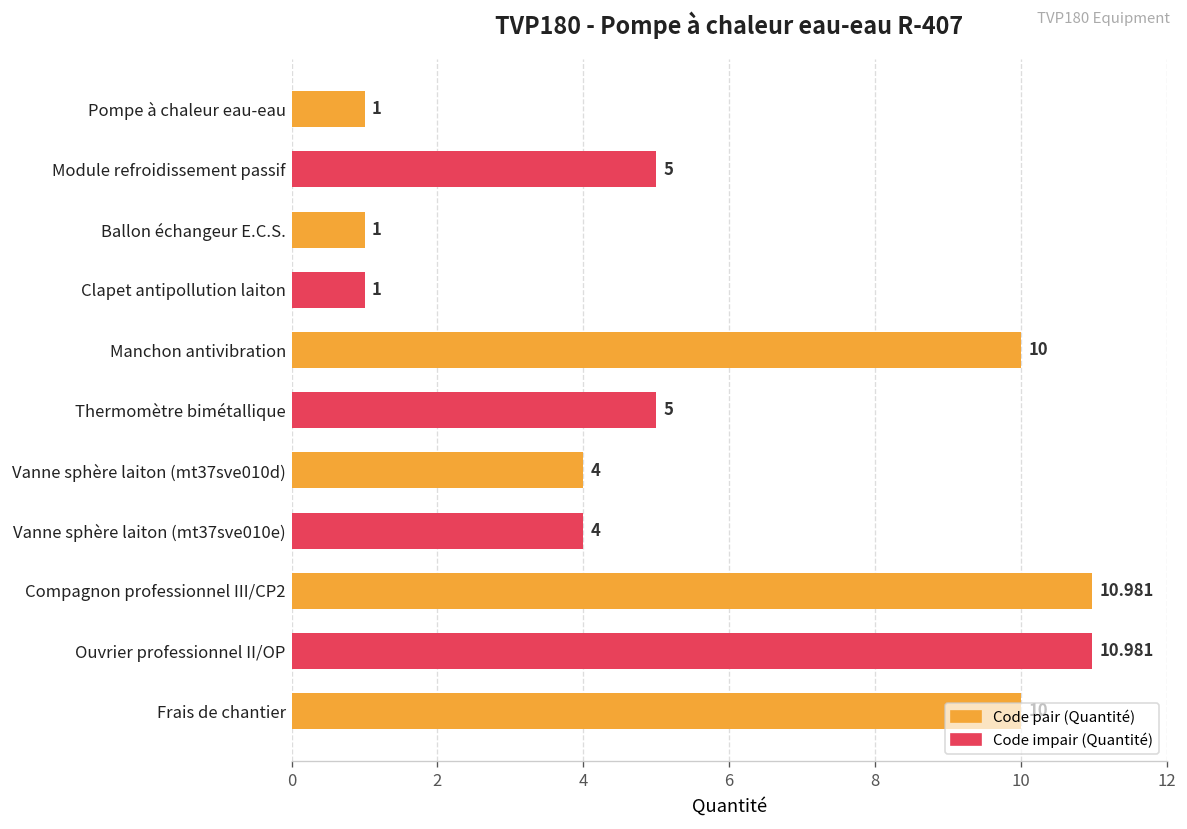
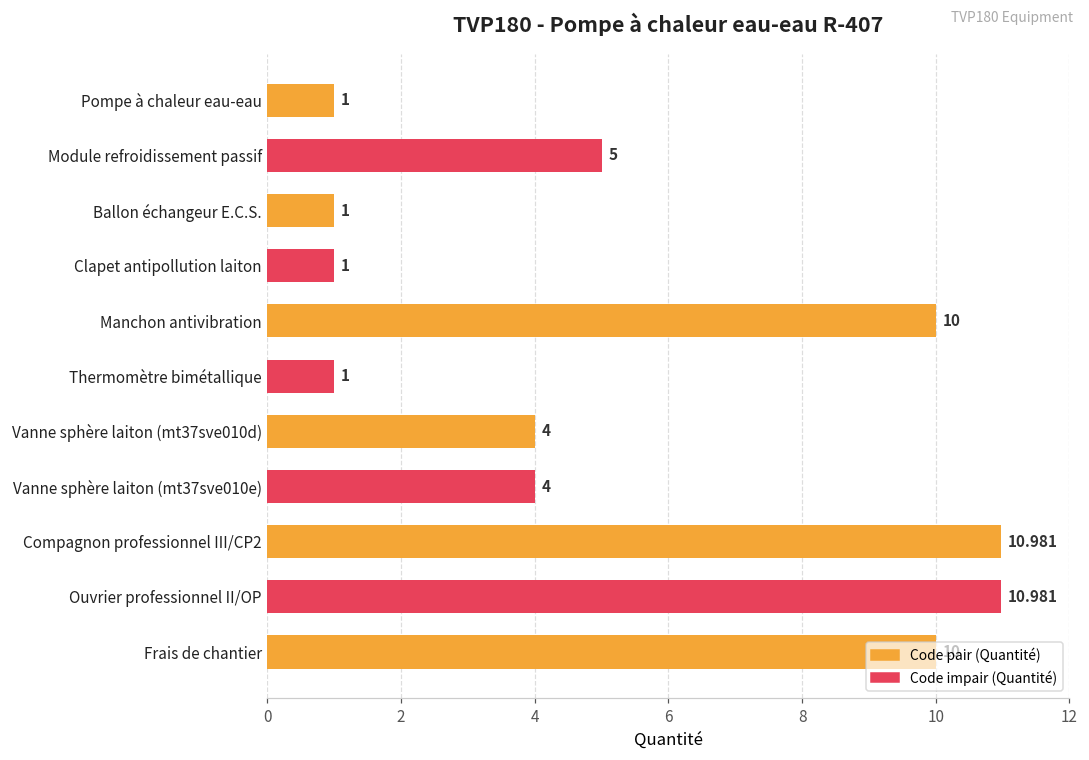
  {
    "Pompe à chaleur eau-eau": 1,
    "Module refroidissement passif": 5,
    "Ballon échangeur E.C.S.": 1,
    "Clapet antipollution laiton": 1,
    "Manchon antivibration": 10,
-   "Thermomètre bimétallique": 5,
+   "Thermomètre bimétallique": 1,
    "Vanne sphère laiton (mt37sve010d)": 4,
    "Vanne sphère laiton (mt37sve010e)": 4,
    "Compagnon professionnel III/CP2": 10.981,
    "Ouvrier professionnel II/OP": 10.981
  }
